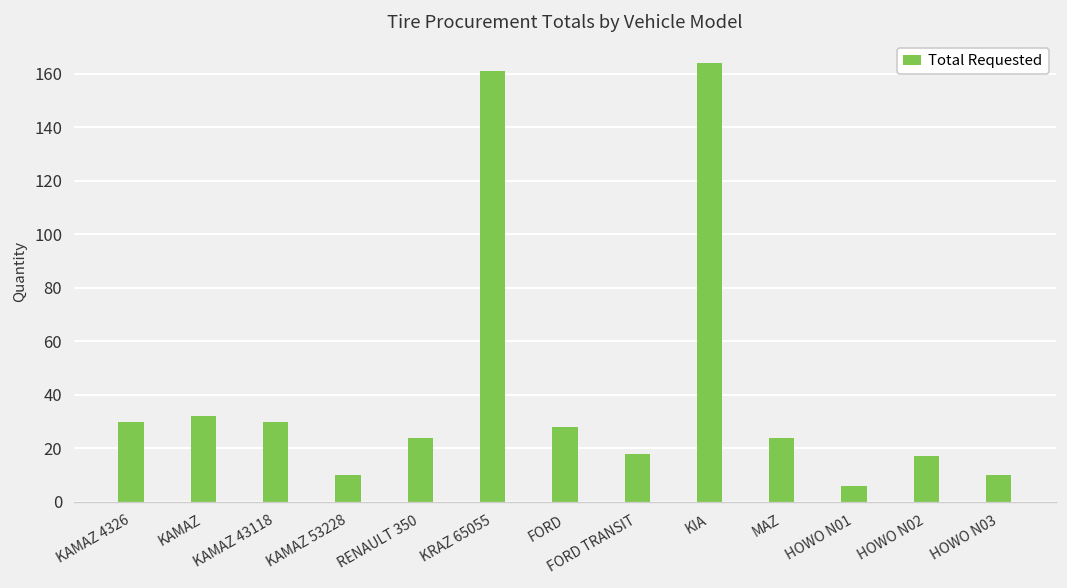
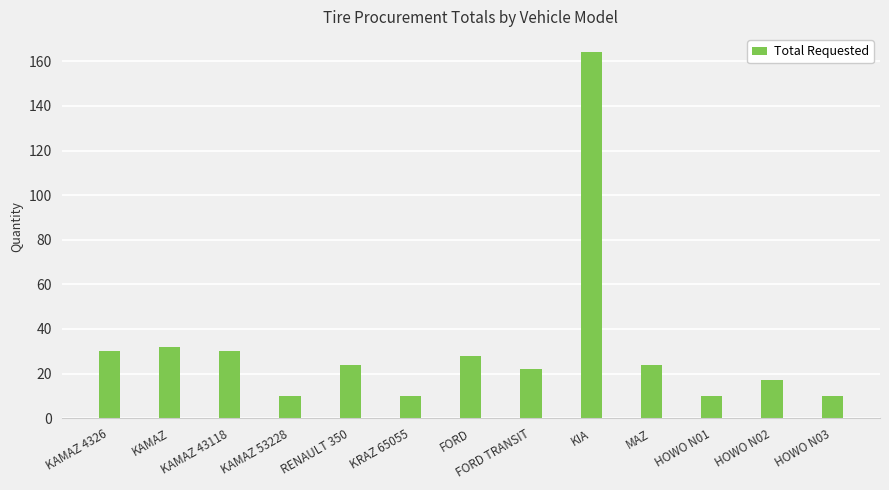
  {
    "KAMAZ 4326": 30,
    "KAMAZ": 32,
    "KAMAZ 43118": 30,
    "KAMAZ 53228": 10,
    "RENAULT 350": 24,
-   "KRAZ 65055": 161,
+   "KRAZ 65055": 10,
    "FORD": 28,
-   "FORD TRANSIT": 18,
+   "FORD TRANSIT": 22,
    "KIA": 164,
    "MAZ": 24,
-   "HOWO N01": 6,
+   "HOWO N01": 10,
    "HOWO N02": 17,
    "HOWO N03": 10
  }
